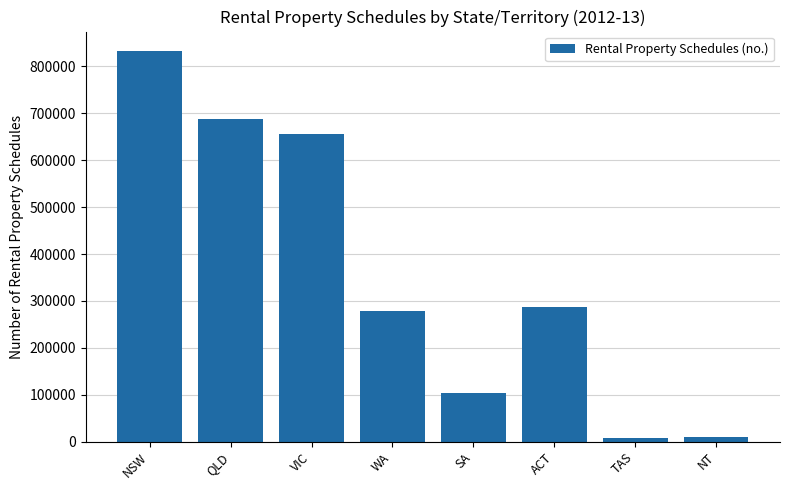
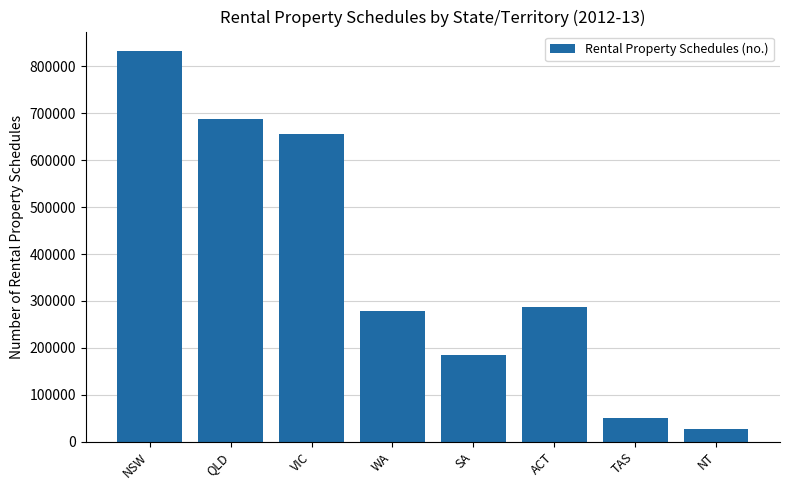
  {
    "NSW": 830000,
    "QLD": 690000,
    "VIC": 660000,
    "WA": 280000,
-   "SA": 100000,
+   "SA": 190000,
    "ACT": 290000,
-   "TAS": 10000,
-   "NT": 10000
+   "TAS": 50000,
+   "NT": 30000
  }
